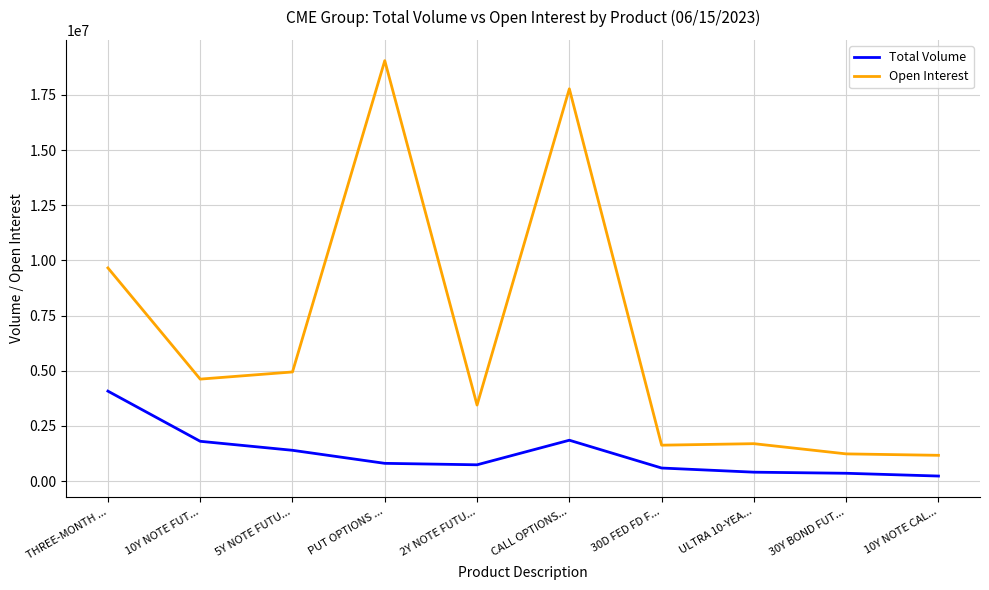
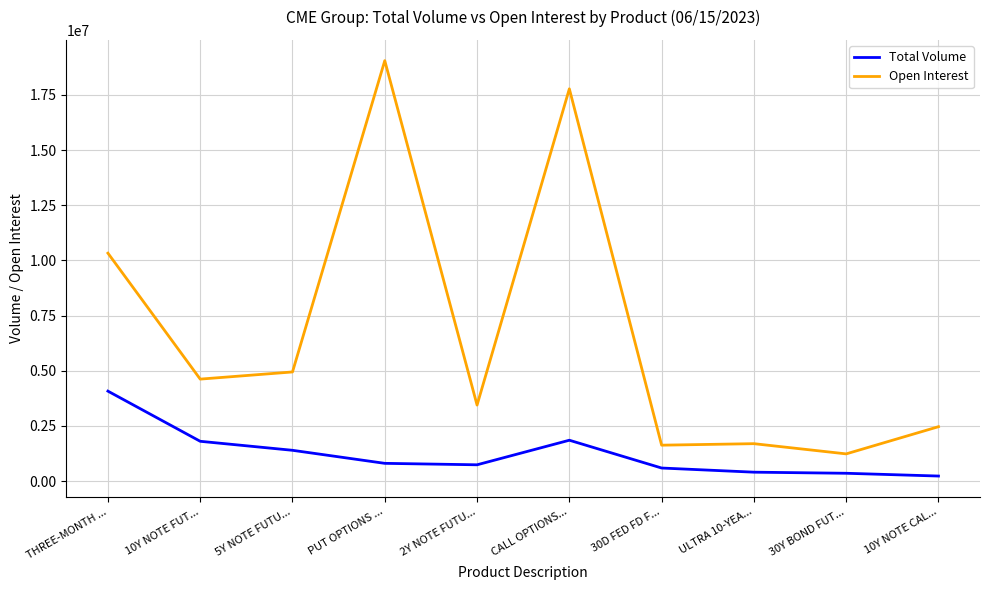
  {
    "Total Volume": {
      "THREE-MONTH ...": 4100000,
      "10Y NOTE FUT...": 1800000,
      "5Y NOTE FUTU...": 1400000,
      "PUT OPTIONS ...": 800000,
      "2Y NOTE FUTU...": 700000,
      "CALL OPTIONS...": 1900000,
      "30D FED FD F...": 600000,
      "ULTRA 10-YEA...": 400000,
      "30Y BOND FUT...": 400000,
      "10Y NOTE CAL...": 200000
    },
    "Open Interest": {
-     "THREE-MONTH ...": 9700000,
+     "THREE-MONTH ...": 10300000,
      "10Y NOTE FUT...": 4600000,
      "5Y NOTE FUTU...": 4900000,
      "PUT OPTIONS ...": 19000000,
      "2Y NOTE FUTU...": 3400000,
      "CALL OPTIONS...": 17800000,
      "30D FED FD F...": 1600000,
      "ULTRA 10-YEA...": 1700000,
      "30Y BOND FUT...": 1200000,
-     "10Y NOTE CAL...": 1200000
+     "10Y NOTE CAL...": 2500000
    }
  }
